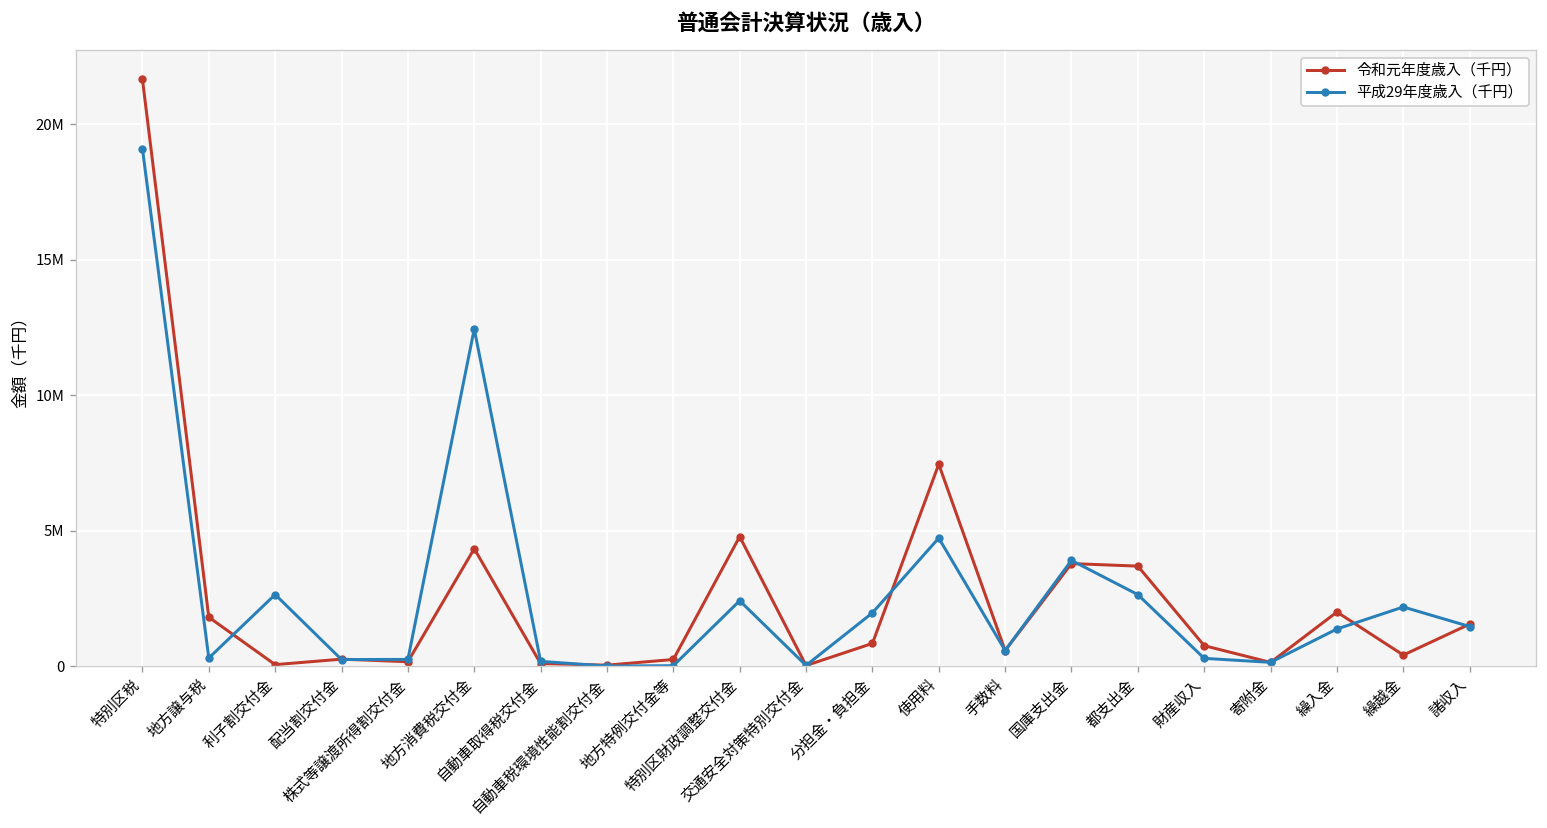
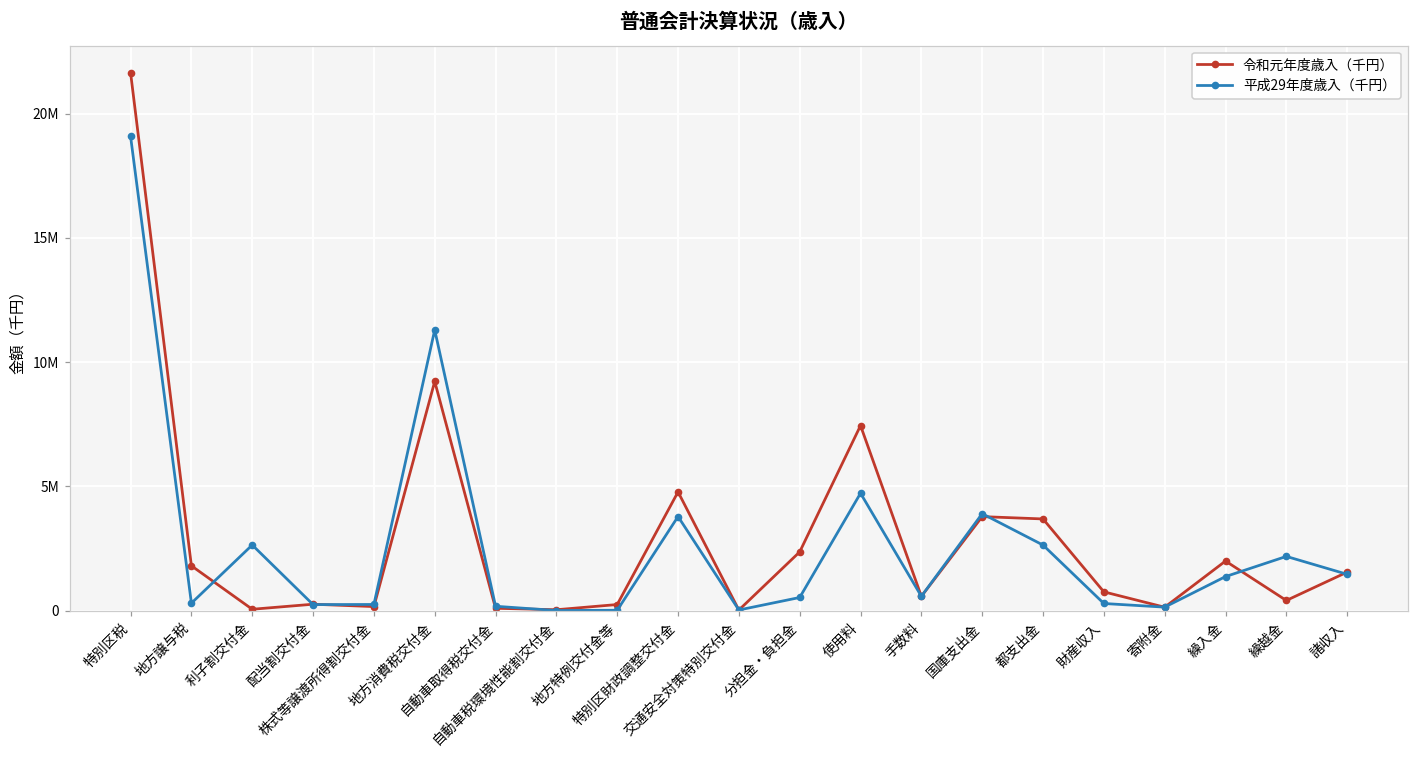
  {
    "令和元年度歳入（千円）": {
      "特別区税": 21600000,
      "地方譲与税": 1800000,
      "利子割交付金": 100000,
-     "地方消費税交付金": 4300000,
+     "地方消費税交付金": 9200000,
      "地方特例交付金等": 200000,
      "特別区財政調整交付金": 4800000,
-     "分担金・負担金": 800000,
+     "分担金・負担金": 2400000,
      "使用料": 7400000,
      "国庫支出金": 3800000,
      "都支出金": 3700000,
      "財産収入": 800000,
      "繰入金": 2000000,
      "繰越金": 400000
    },
    "平成29年度歳入（千円）": {
      "特別区税": 19100000,
      "地方譲与税": 300000,
      "利子割交付金": 2600000,
-     "地方消費税交付金": 12400000,
+     "地方消費税交付金": 11300000,
      "地方特例交付金等": 0,
-     "特別区財政調整交付金": 2400000,
-     "分担金・負担金": 2000000,
+     "特別区財政調整交付金": 3800000,
+     "分担金・負担金": 500000,
      "使用料": 4700000,
      "国庫支出金": 3900000,
      "都支出金": 2600000,
      "財産収入": 300000,
      "繰入金": 1400000,
      "繰越金": 2200000
    }
  }
